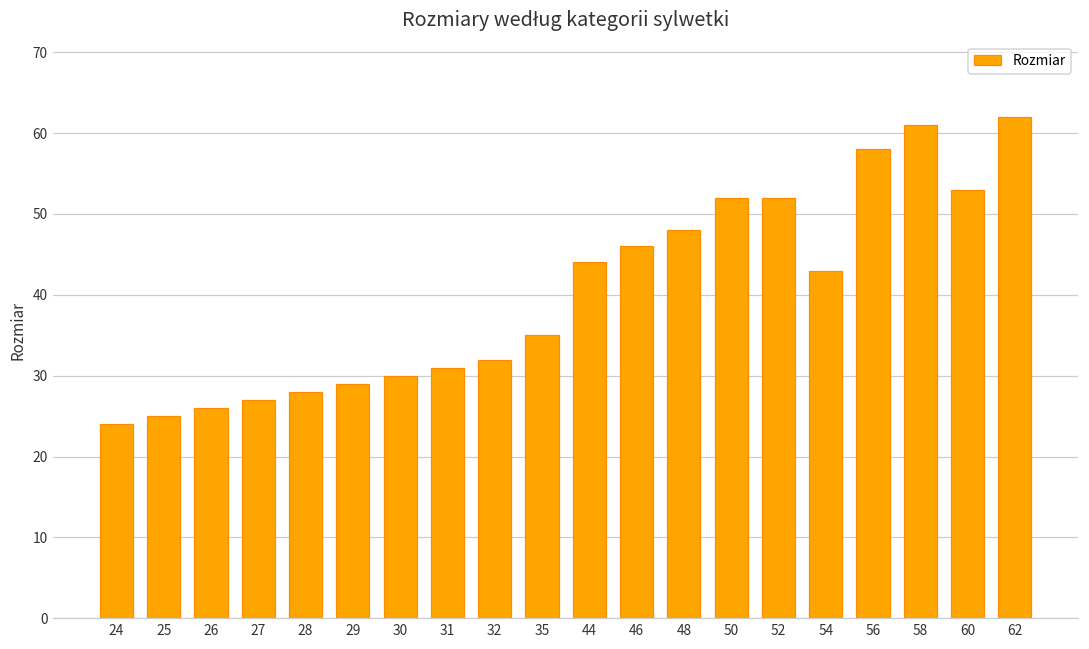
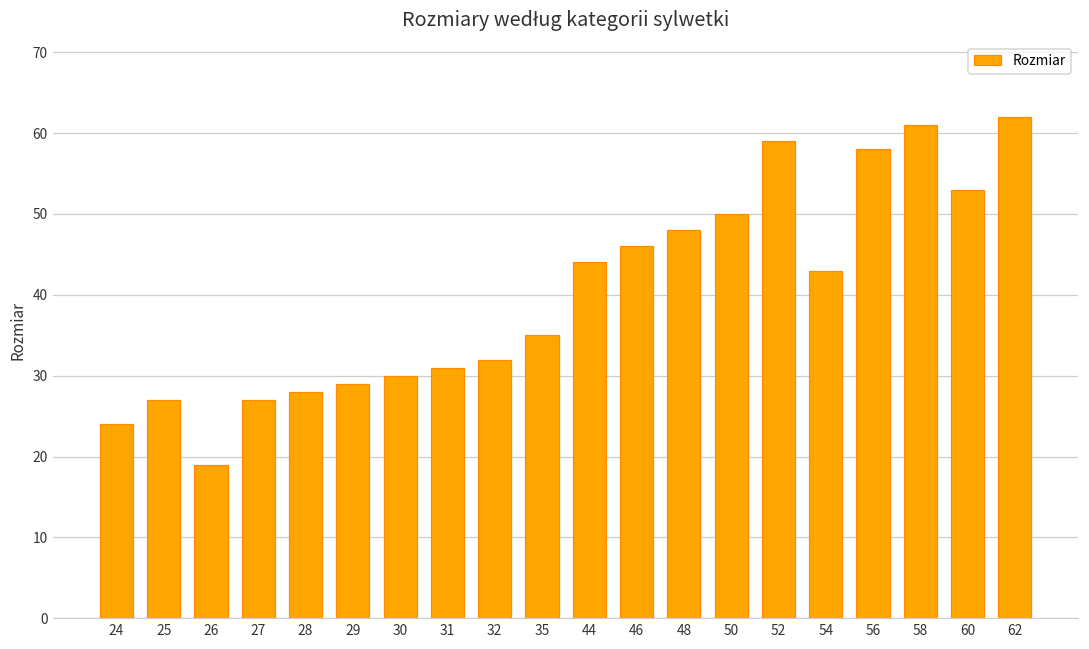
  {
    "24": 24,
-   "25": 25,
-   "26": 26,
+   "25": 27,
+   "26": 19,
    "27": 27,
    "28": 28,
    "29": 29,
    "30": 30,
    "31": 31,
    "32": 32,
    "35": 35,
    "44": 44,
    "46": 46,
    "48": 48,
-   "50": 52,
-   "52": 52,
+   "50": 50,
+   "52": 59,
    "54": 43,
    "56": 58,
    "58": 61,
    "60": 53,
    "62": 62
  }
